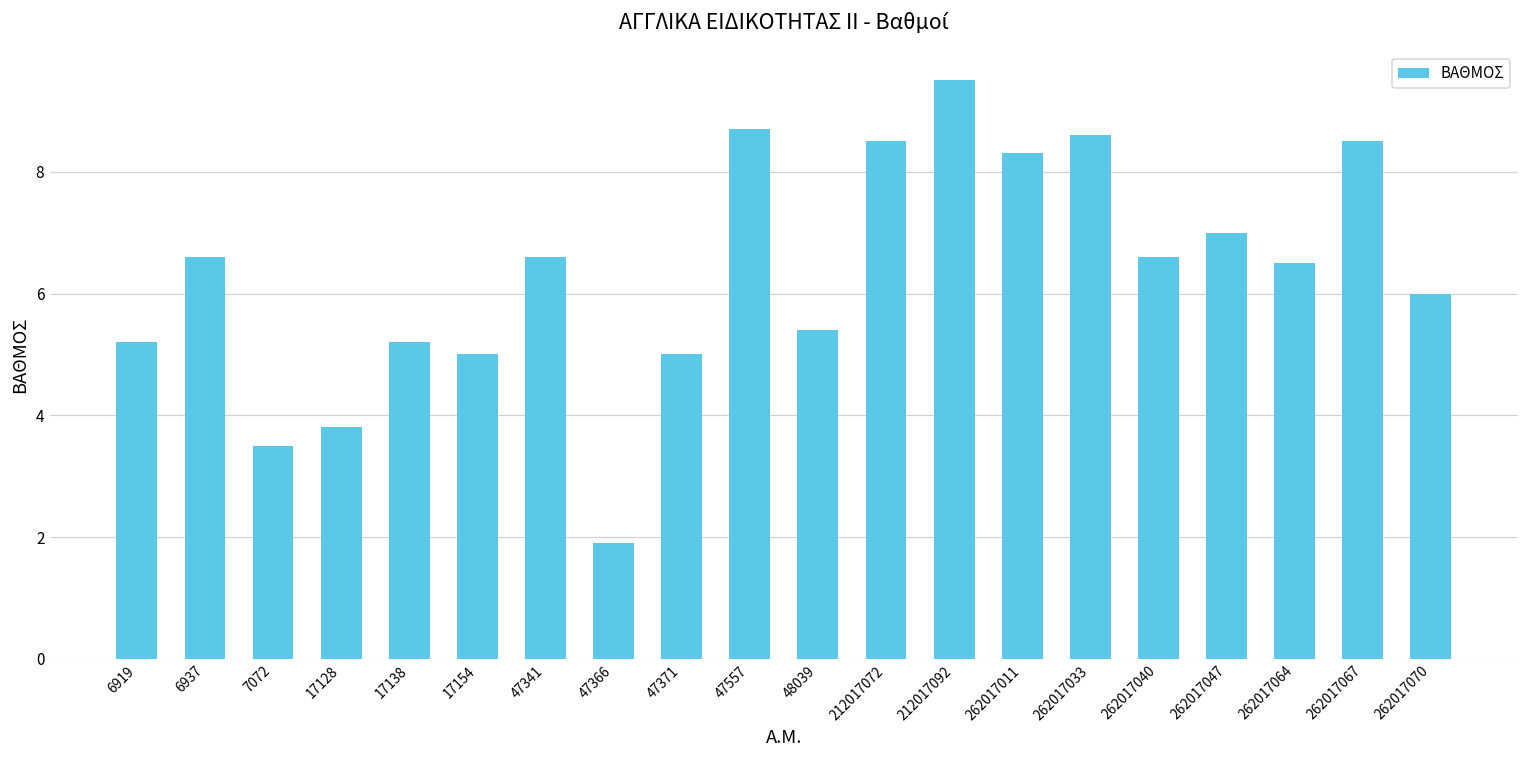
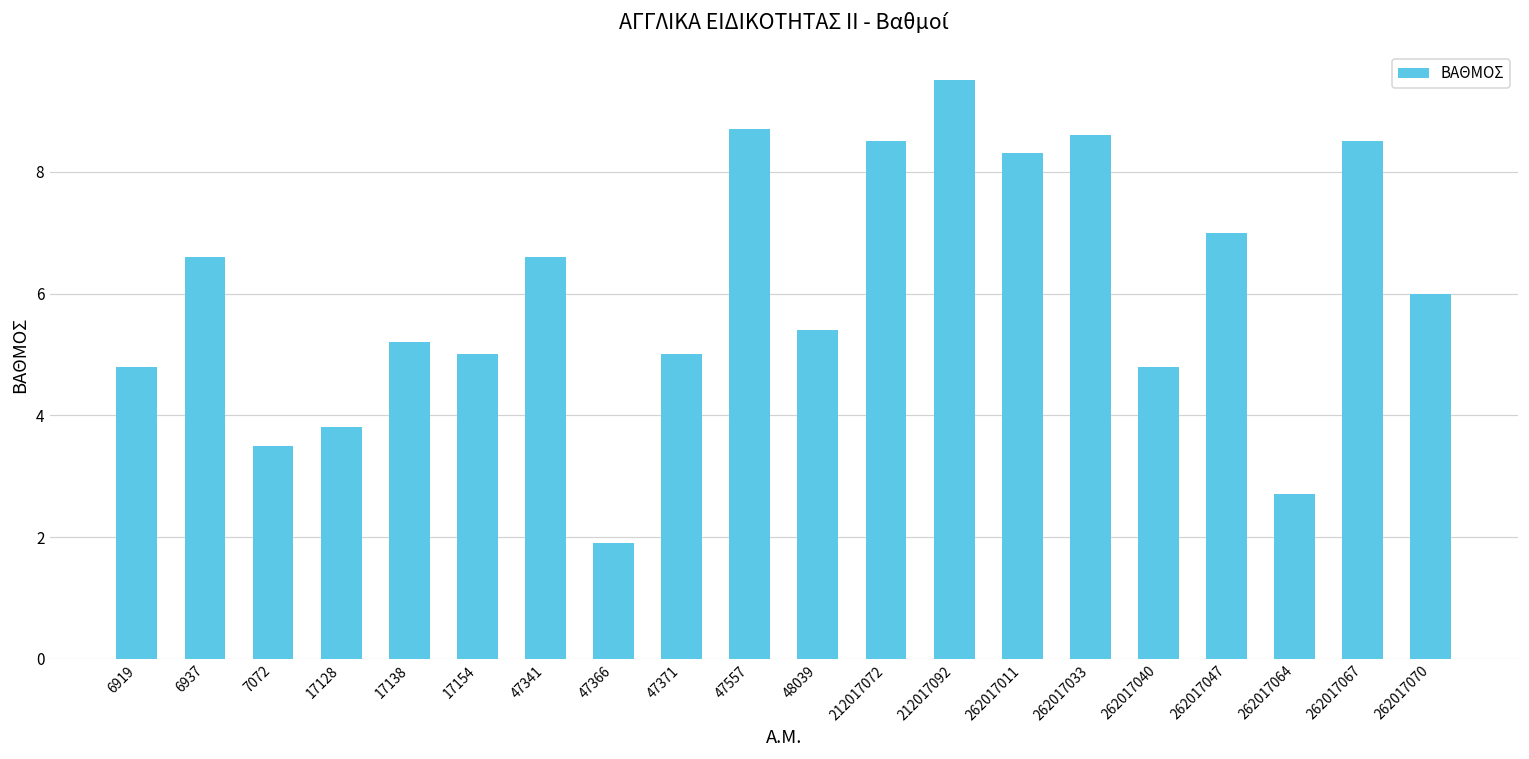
  {
-   "6919": 5.2,
+   "6919": 4.8,
    "6937": 6.6,
    "7072": 3.5,
    "17128": 3.8,
    "17138": 5.2,
    "17154": 5.0,
    "47341": 6.6,
    "47366": 1.9,
    "47371": 5.0,
    "47557": 8.7,
    "48039": 5.4,
    "212017072": 8.5,
    "212017092": 9.5,
    "262017011": 8.3,
    "262017033": 8.6,
-   "262017040": 6.6,
+   "262017040": 4.8,
    "262017047": 7.0,
-   "262017064": 6.5,
+   "262017064": 2.7,
    "262017067": 8.5,
    "262017070": 6.0
  }
